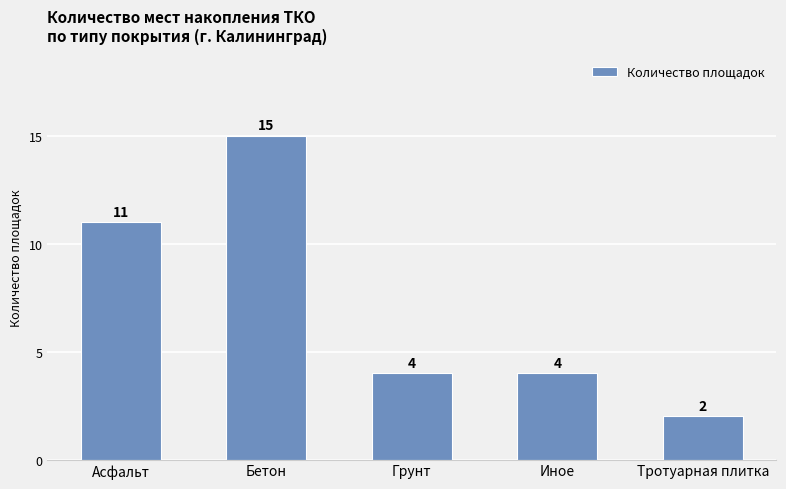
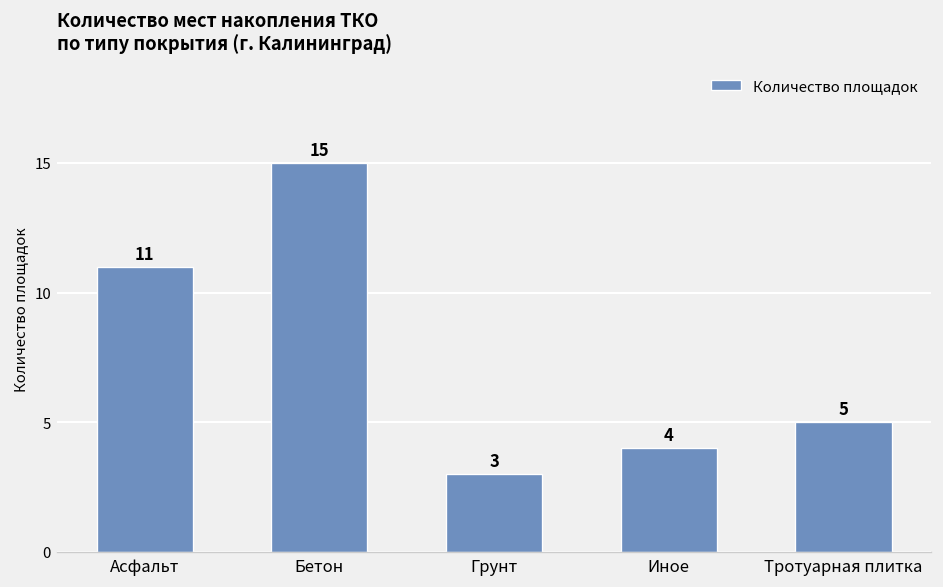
  {
    "Асфальт": 11,
    "Бетон": 15,
-   "Грунт": 4,
+   "Грунт": 3,
    "Иное": 4,
-   "Тротуарная плитка": 2
+   "Тротуарная плитка": 5
  }
